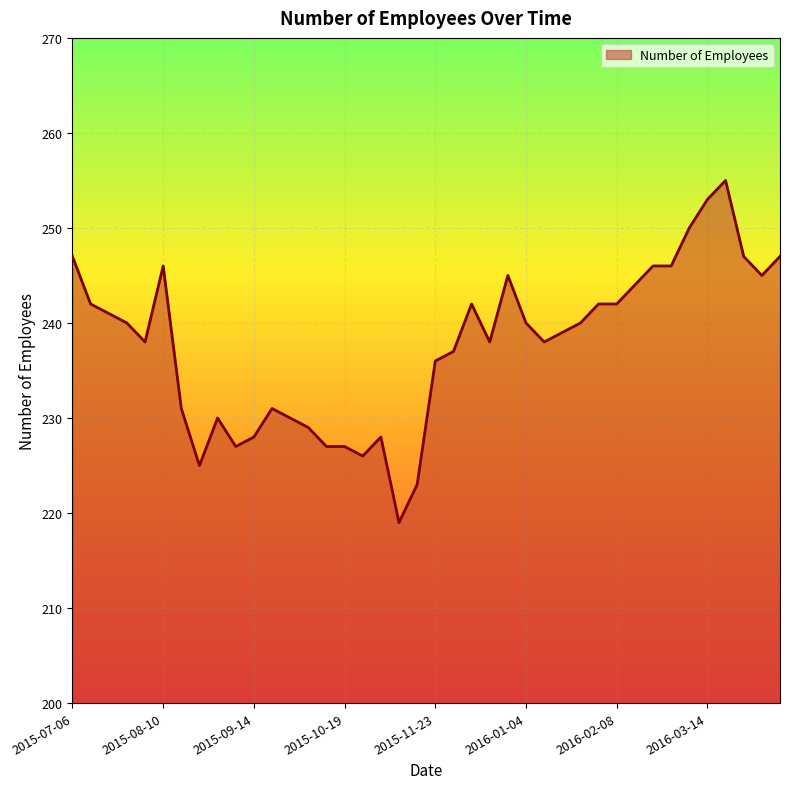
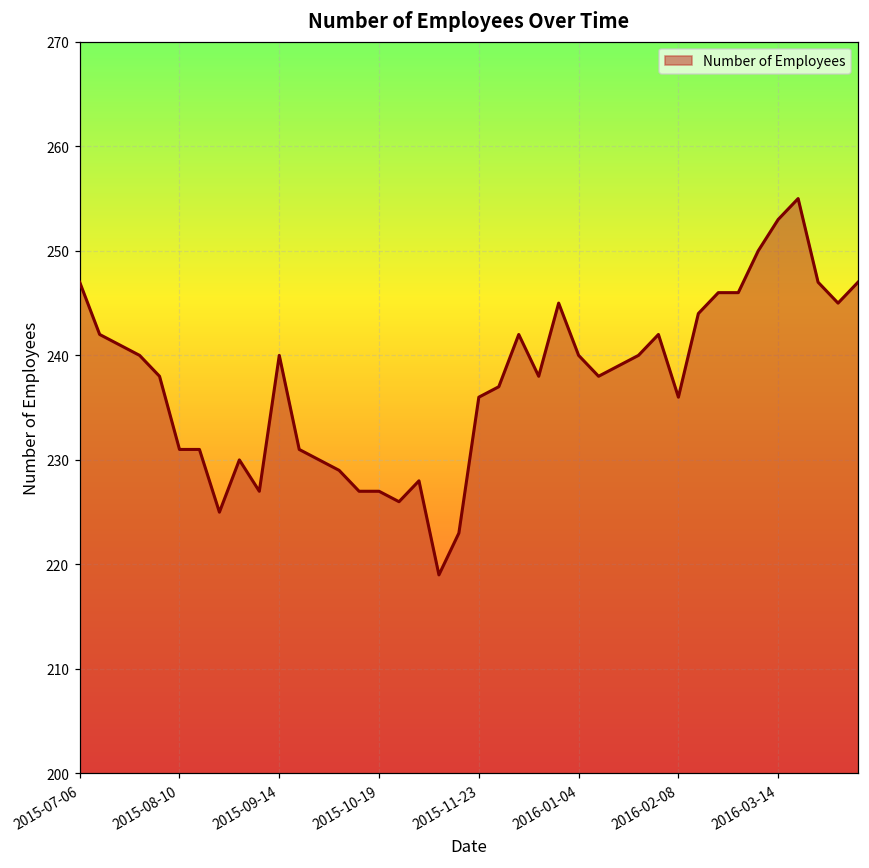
  {
    "2015-07-06": 247,
-   "2015-08-10": 246,
-   "2015-09-14": 228,
+   "2015-08-10": 231,
+   "2015-09-14": 240,
    "2015-10-19": 227,
    "2015-11-23": 236,
    "2016-01-04": 240,
-   "2016-02-08": 242,
+   "2016-02-08": 236,
    "2016-03-14": 253
  }
